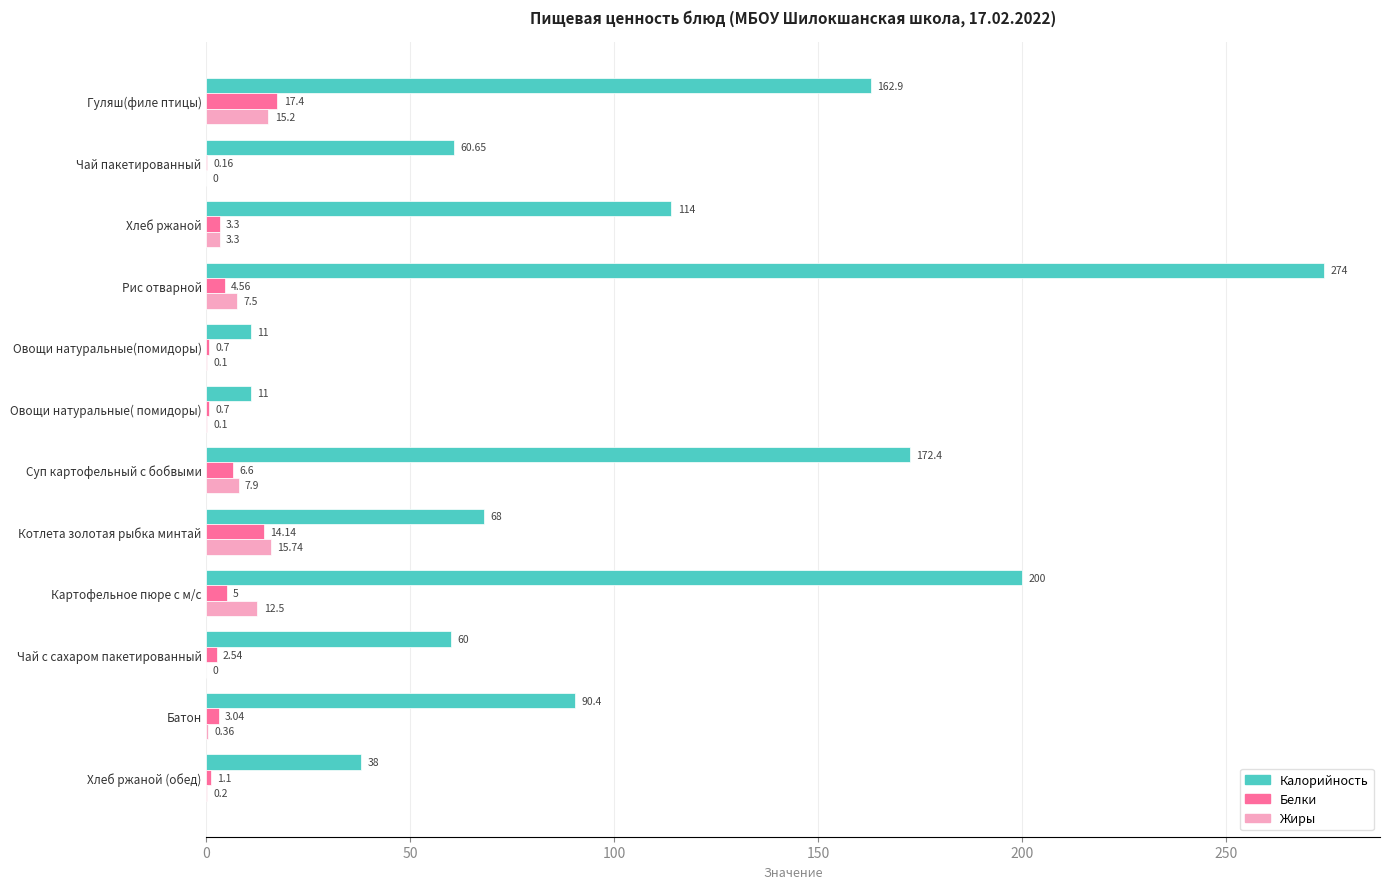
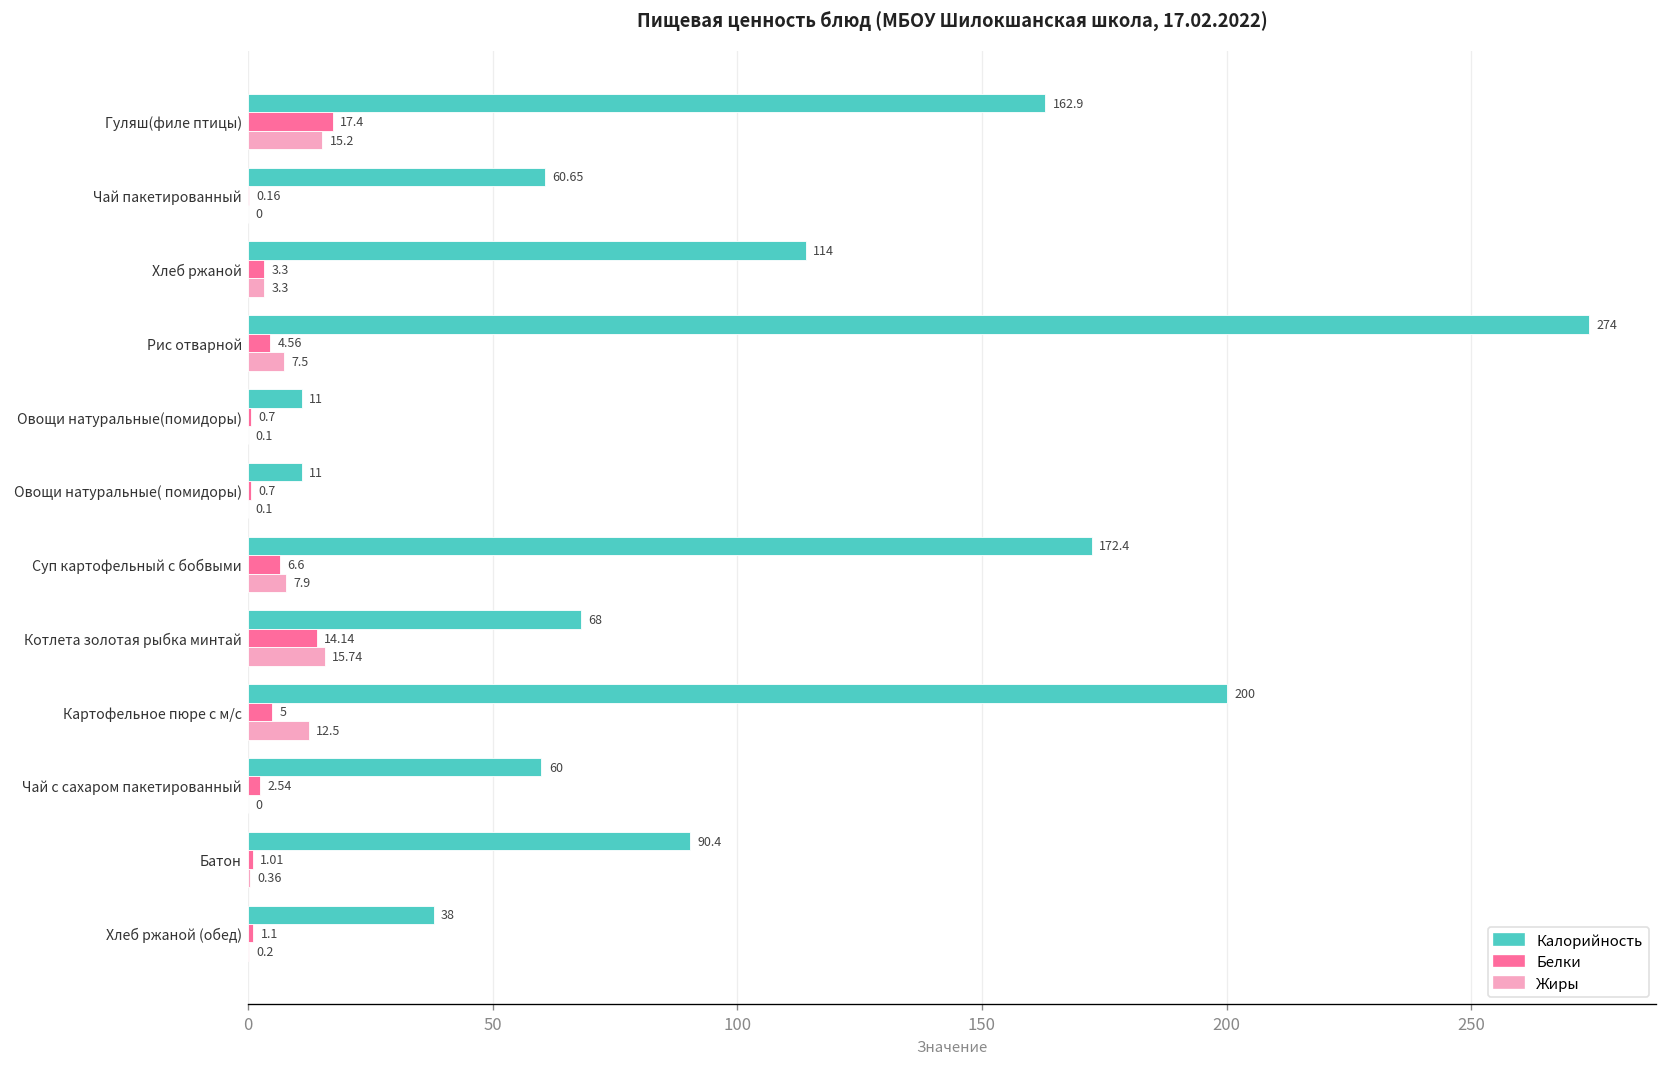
  {
    "Калорийность": {
      "Гуляш(филе птицы)": 162.9,
      "Чай пакетированный": 60.65,
      "Хлеб ржаной": 114,
      "Рис отварной": 274,
      "Овощи натуральные(помидоры)": 11,
      "Овощи натуральные( помидоры)": 11,
      "Суп картофельный с бобвыми": 172.4,
      "Котлета золотая рыбка минтай": 68,
      "Картофельное пюре с м/с": 200,
      "Чай с сахаром пакетированный": 60,
      "Батон": 90.4,
      "Хлеб ржаной (обед)": 38
    },
    "Белки": {
      "Гуляш(филе птицы)": 17.4,
      "Чай пакетированный": 0.16,
      "Хлеб ржаной": 3.3,
      "Рис отварной": 4.56,
      "Овощи натуральные(помидоры)": 0.7,
      "Овощи натуральные( помидоры)": 0.7,
      "Суп картофельный с бобвыми": 6.6,
      "Котлета золотая рыбка минтай": 14.14,
      "Картофельное пюре с м/с": 5,
      "Чай с сахаром пакетированный": 2.54,
-     "Батон": 3.04,
+     "Батон": 1.01,
      "Хлеб ржаной (обед)": 1.1
    },
    "Жиры": {
      "Гуляш(филе птицы)": 15.2,
      "Чай пакетированный": 0,
      "Хлеб ржаной": 3.3,
      "Рис отварной": 7.5,
      "Овощи натуральные(помидоры)": 0.1,
      "Овощи натуральные( помидоры)": 0.1,
      "Суп картофельный с бобвыми": 7.9,
      "Котлета золотая рыбка минтай": 15.74,
      "Картофельное пюре с м/с": 12.5,
      "Чай с сахаром пакетированный": 0,
      "Батон": 0.36,
      "Хлеб ржаной (обед)": 0.2
    }
  }
